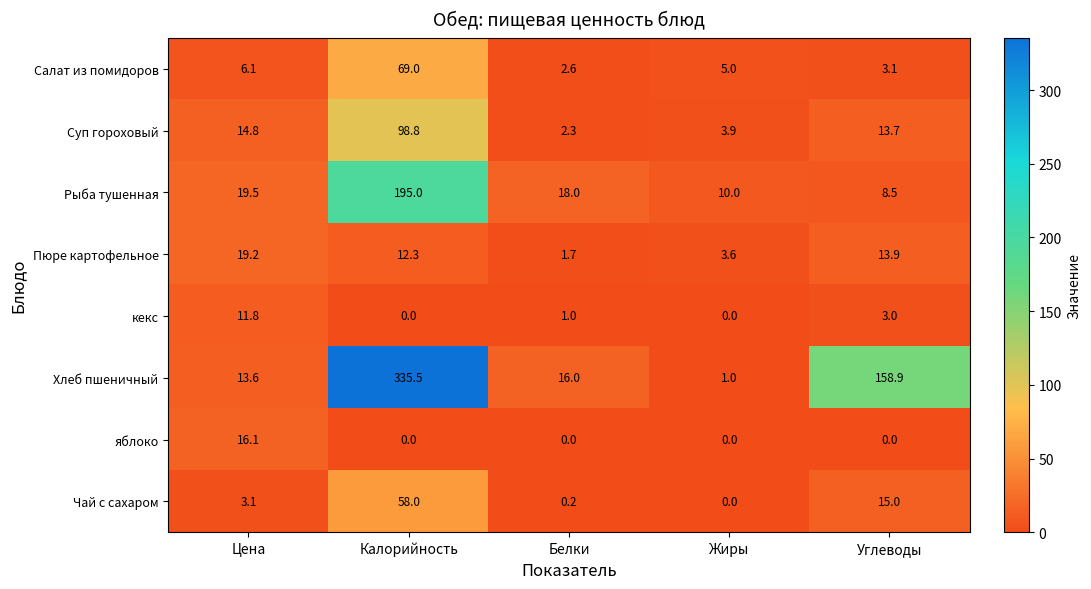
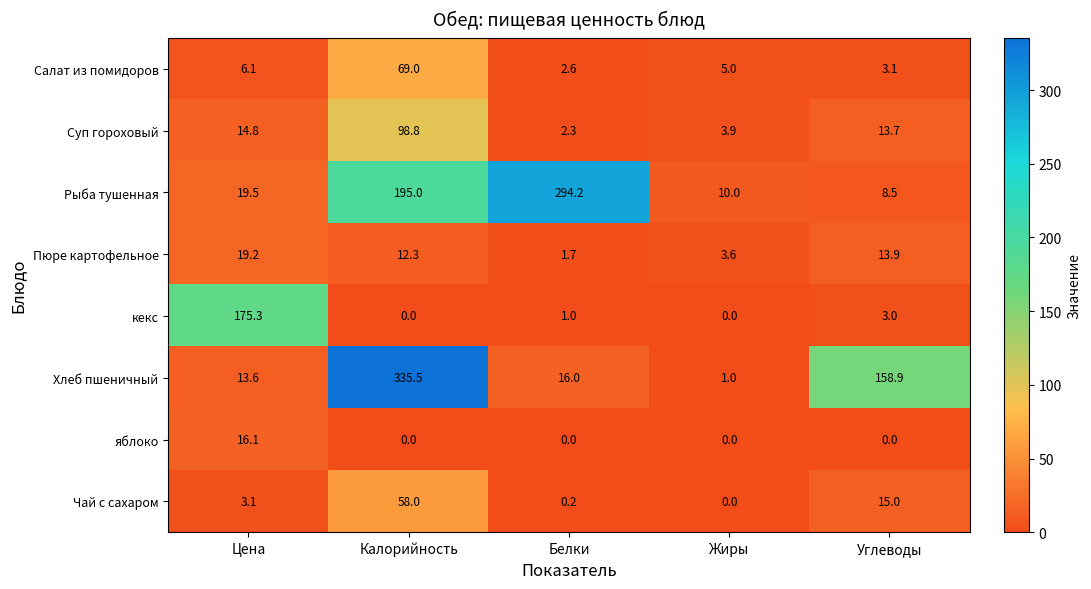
  {
    "Салат из помидоров": {
      "Цена": 6.1,
      "Калорийность": 69.0,
      "Белки": 2.6,
      "Жиры": 5.0,
      "Углеводы": 3.1
    },
    "Суп гороховый": {
      "Цена": 14.8,
      "Калорийность": 98.8,
      "Белки": 2.3,
      "Жиры": 3.9,
      "Углеводы": 13.7
    },
    "Рыба тушенная": {
      "Цена": 19.5,
      "Калорийность": 195.0,
-     "Белки": 18.0,
+     "Белки": 294.2,
      "Жиры": 10.0,
      "Углеводы": 8.5
    },
    "Пюре картофельное": {
      "Цена": 19.2,
      "Калорийность": 12.3,
      "Белки": 1.7,
      "Жиры": 3.6,
      "Углеводы": 13.9
    },
    "кекс": {
-     "Цена": 11.8,
+     "Цена": 175.3,
      "Калорийность": 0.0,
      "Белки": 1.0,
      "Жиры": 0.0,
      "Углеводы": 3.0
    },
    "Хлеб пшеничный": {
      "Цена": 13.6,
      "Калорийность": 335.5,
      "Белки": 16.0,
      "Жиры": 1.0,
      "Углеводы": 158.9
    },
    "яблоко": {
      "Цена": 16.1,
      "Калорийность": 0.0,
      "Белки": 0.0,
      "Жиры": 0.0,
      "Углеводы": 0.0
    },
    "Чай с сахаром": {
      "Цена": 3.1,
      "Калорийность": 58.0,
      "Белки": 0.2,
      "Жиры": 0.0,
      "Углеводы": 15.0
    }
  }
